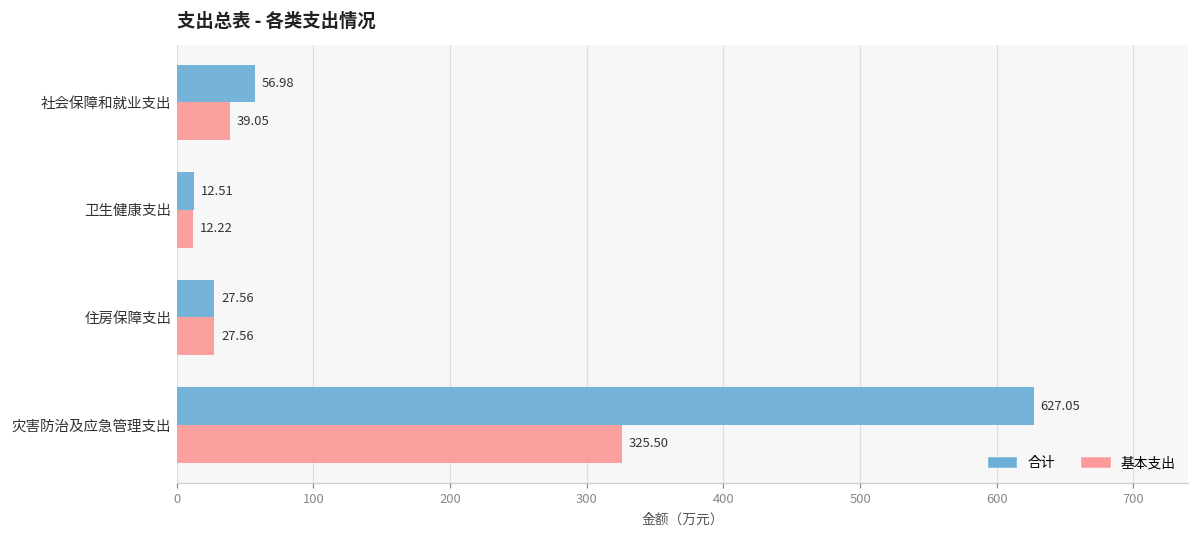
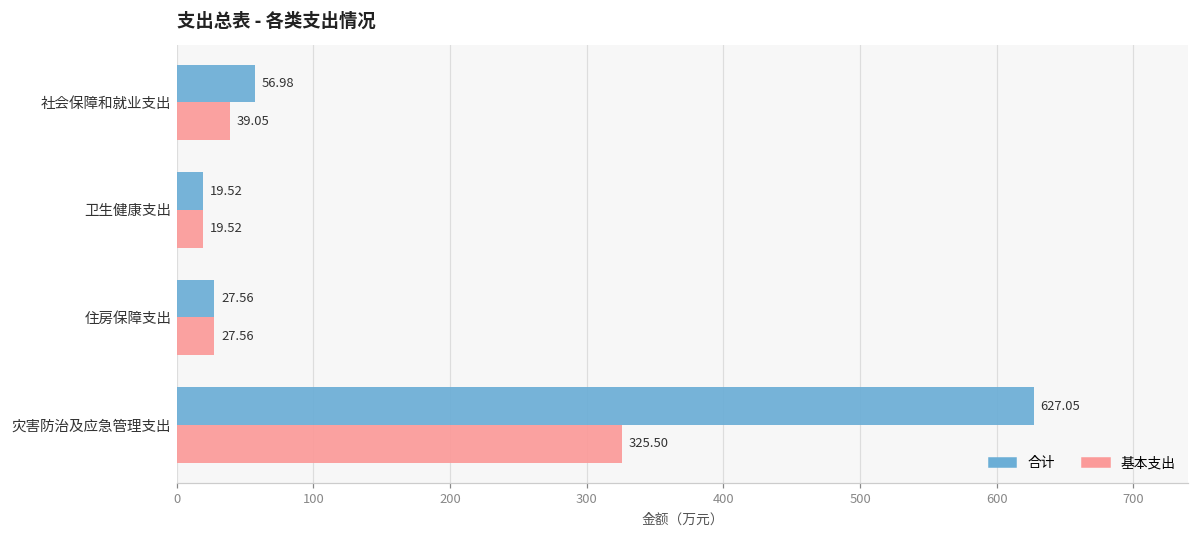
  {
    "合计": {
      "社会保障和就业支出": 56.98,
-     "卫生健康支出": 12.51,
+     "卫生健康支出": 19.52,
      "住房保障支出": 27.56,
      "灾害防治及应急管理支出": 627.05
    },
    "基本支出": {
      "社会保障和就业支出": 39.05,
-     "卫生健康支出": 12.22,
+     "卫生健康支出": 19.52,
      "住房保障支出": 27.56,
      "灾害防治及应急管理支出": 325.50
    }
  }
